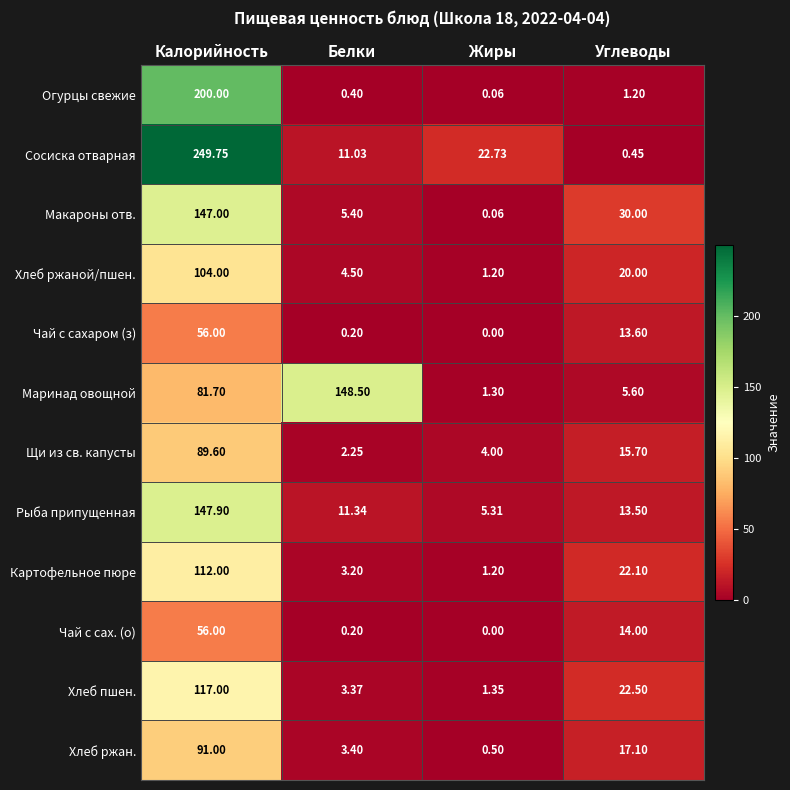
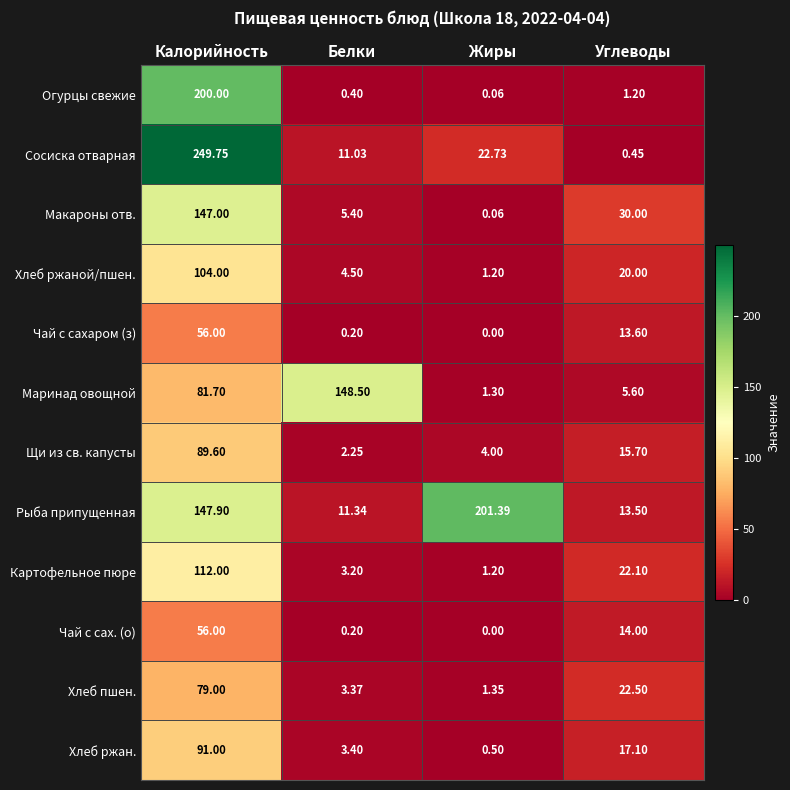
  {
    "Огурцы свежие": {
      "Калорийность": 200.00,
      "Белки": 0.40,
      "Жиры": 0.06,
      "Углеводы": 1.20
    },
    "Сосиска отварная": {
      "Калорийность": 249.75,
      "Белки": 11.03,
      "Жиры": 22.73,
      "Углеводы": 0.45
    },
    "Макароны отв.": {
      "Калорийность": 147.00,
      "Белки": 5.40,
      "Жиры": 0.06,
      "Углеводы": 30.00
    },
    "Хлеб ржаной/пшен.": {
      "Калорийность": 104.00,
      "Белки": 4.50,
      "Жиры": 1.20,
      "Углеводы": 20.00
    },
    "Чай с сахаром (з)": {
      "Калорийность": 56.00,
      "Белки": 0.20,
      "Жиры": 0.00,
      "Углеводы": 13.60
    },
    "Маринад овощной": {
      "Калорийность": 81.70,
      "Белки": 148.50,
      "Жиры": 1.30,
      "Углеводы": 5.60
    },
    "Щи из св. капусты": {
      "Калорийность": 89.60,
      "Белки": 2.25,
      "Жиры": 4.00,
      "Углеводы": 15.70
    },
    "Рыба припущенная": {
      "Калорийность": 147.90,
      "Белки": 11.34,
-     "Жиры": 5.31,
+     "Жиры": 201.39,
      "Углеводы": 13.50
    },
    "Картофельное пюре": {
      "Калорийность": 112.00,
      "Белки": 3.20,
      "Жиры": 1.20,
      "Углеводы": 22.10
    },
    "Чай с сах. (о)": {
      "Калорийность": 56.00,
      "Белки": 0.20,
      "Жиры": 0.00,
      "Углеводы": 14.00
    },
    "Хлеб пшен.": {
-     "Калорийность": 117.00,
+     "Калорийность": 79.00,
      "Белки": 3.37,
      "Жиры": 1.35,
      "Углеводы": 22.50
    },
    "Хлеб ржан.": {
      "Калорийность": 91.00,
      "Белки": 3.40,
      "Жиры": 0.50,
      "Углеводы": 17.10
    }
  }
